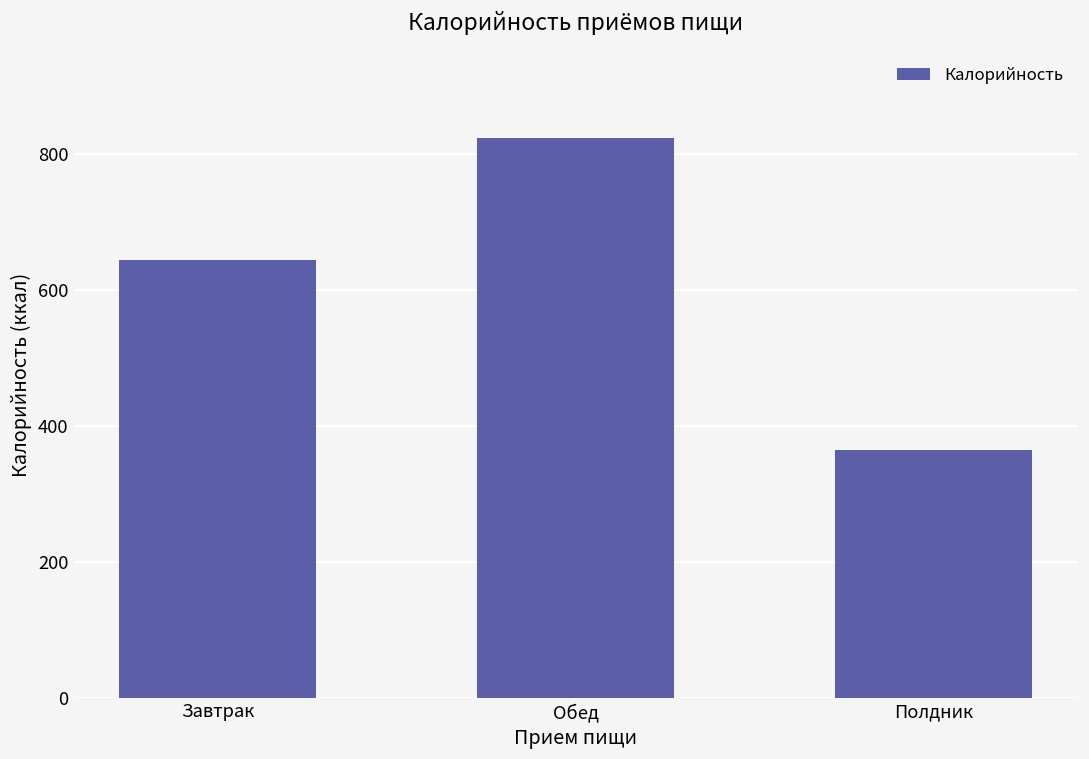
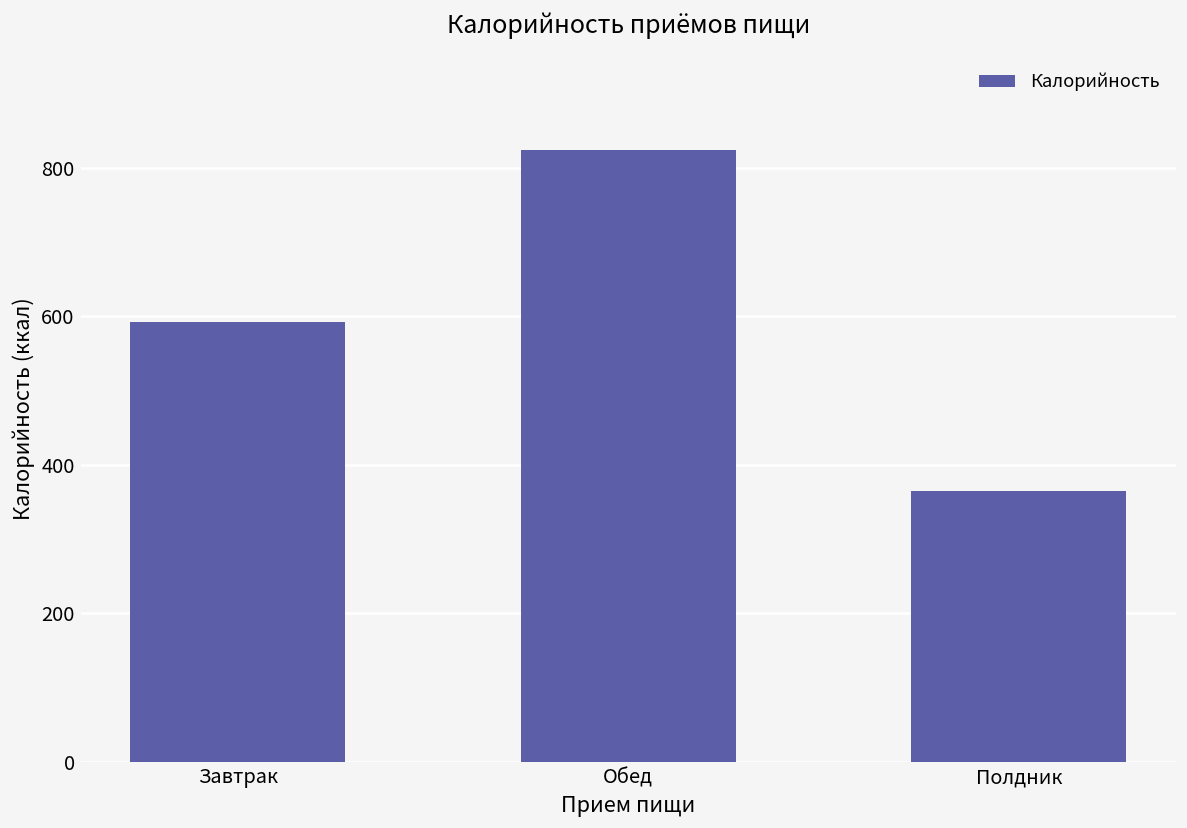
  {
-   "Завтрак": 640,
+   "Завтрак": 590,
    "Обед": 820,
    "Полдник": 360
  }
